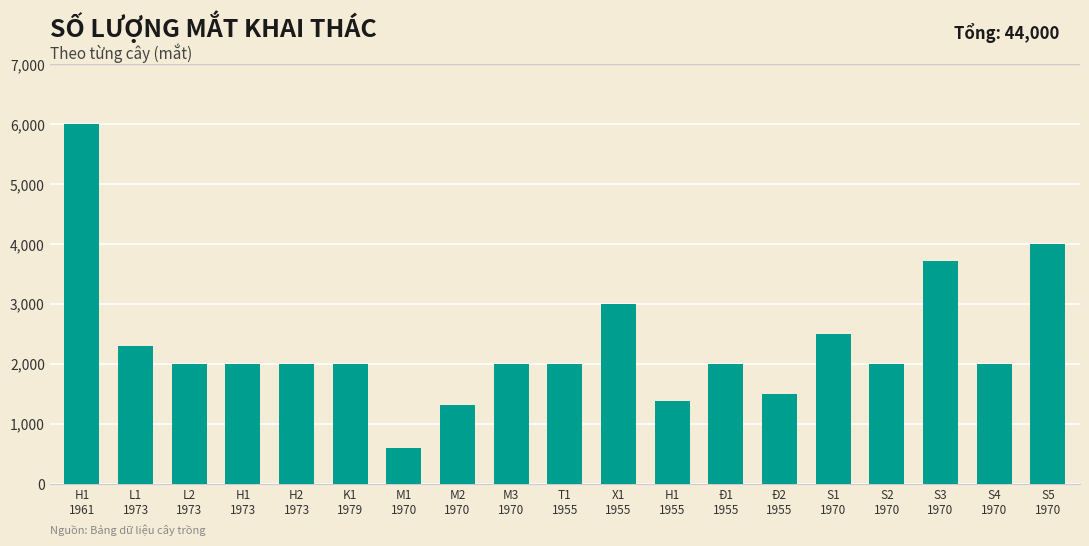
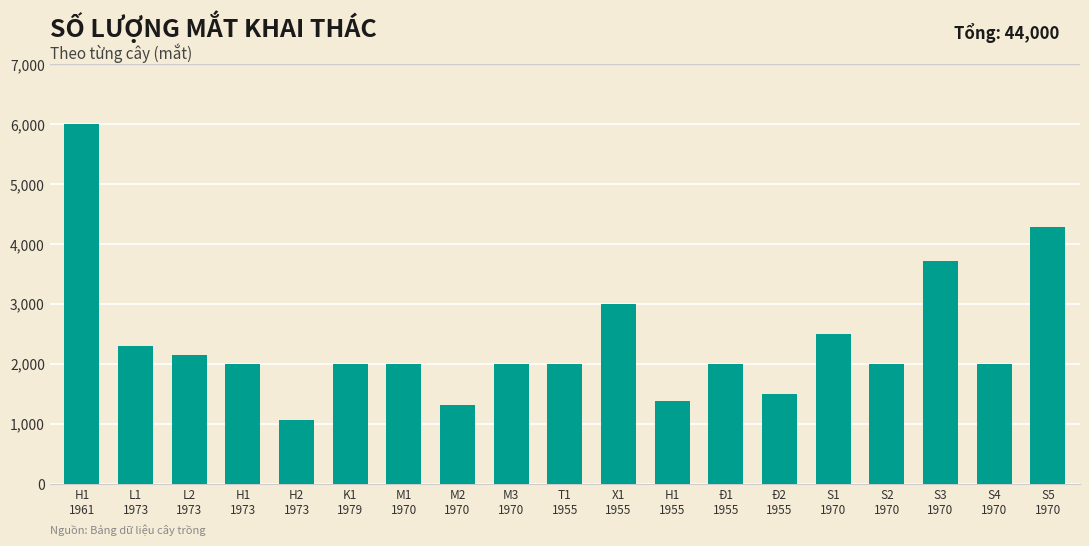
  {
    "H1 1961": "6,000",
    "L1 1973": "2,300",
-   "L2 1973": "2,000",
+   "L2 1973": "2,100",
    "H1 1973": "2,000",
-   "H2 1973": "2,000",
+   "H2 1973": "1,100",
    "K1 1979": "2,000",
-   "M1 1970": "600",
+   "M1 1970": "2,000",
    "M2 1970": "1,300",
    "M3 1970": "2,000",
    "T1 1955": "2,000",
    "X1 1955": "3,000",
    "H1 1955": "1,400",
    "Đ1 1955": "2,000",
    "Đ2 1955": "1,500",
    "S1 1970": "2,500",
    "S2 1970": "2,000",
    "S3 1970": "3,700",
    "S4 1970": "2,000",
-   "S5 1970": "4,000"
+   "S5 1970": "4,300"
  }
